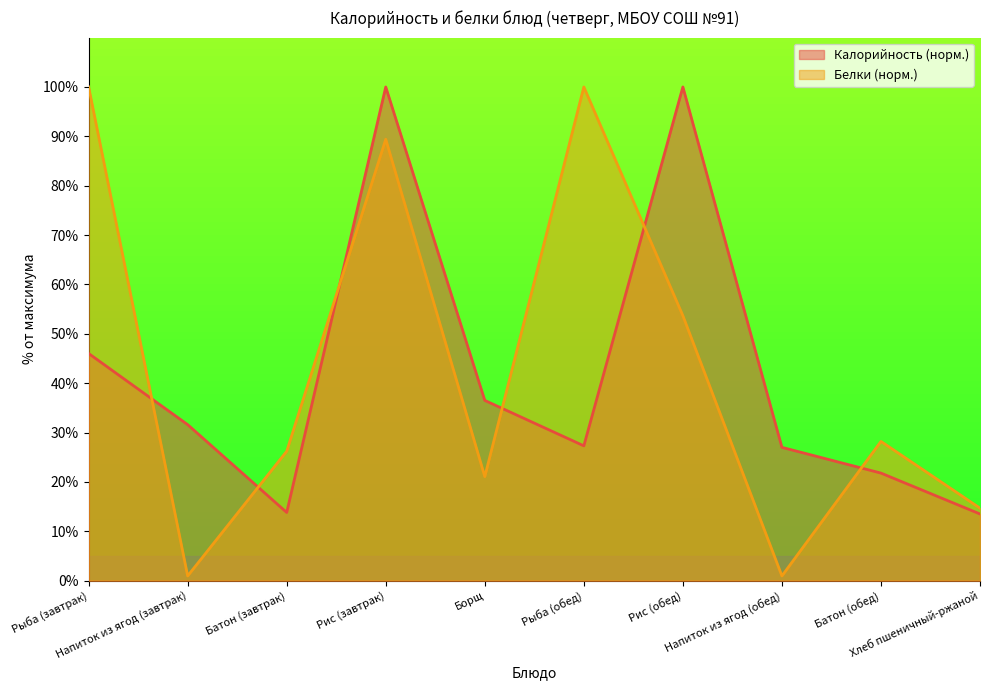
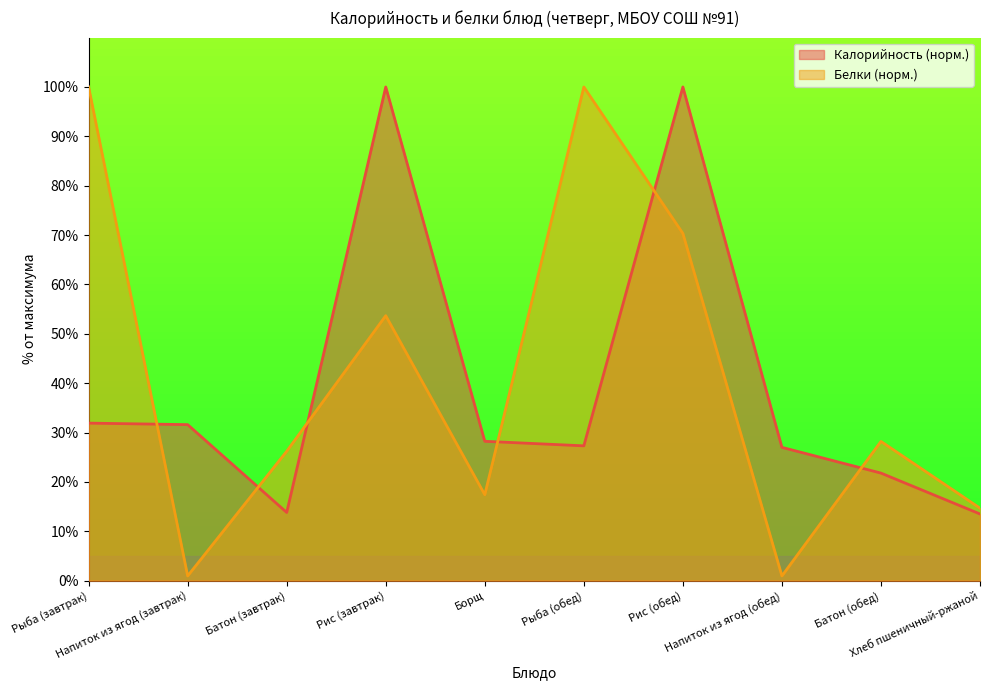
  {
    "Калорийность (норм.)": {
-     "Рыба (завтрак)": "46%",
+     "Рыба (завтрак)": "32%",
      "Напиток из ягод (завтрак)": "32%",
      "Батон (завтрак)": "14%",
      "Рис (завтрак)": "100%",
-     "Борщ": "37%",
+     "Борщ": "28%",
      "Рыба (обед)": "27%",
      "Рис (обед)": "100%",
      "Напиток из ягод (обед)": "27%",
      "Батон (обед)": "22%",
      "Хлеб пшеничный-ржаной": "13%"
    },
    "Белки (норм.)": {
      "Рыба (завтрак)": "100%",
      "Батон (завтрак)": "26%",
-     "Рис (завтрак)": "89%",
-     "Борщ": "21%",
+     "Рис (завтрак)": "54%",
+     "Борщ": "17%",
      "Рыба (обед)": "100%",
-     "Рис (обед)": "54%",
+     "Рис (обед)": "70%",
      "Батон (обед)": "28%",
      "Хлеб пшеничный-ржаной": "15%"
    }
  }
